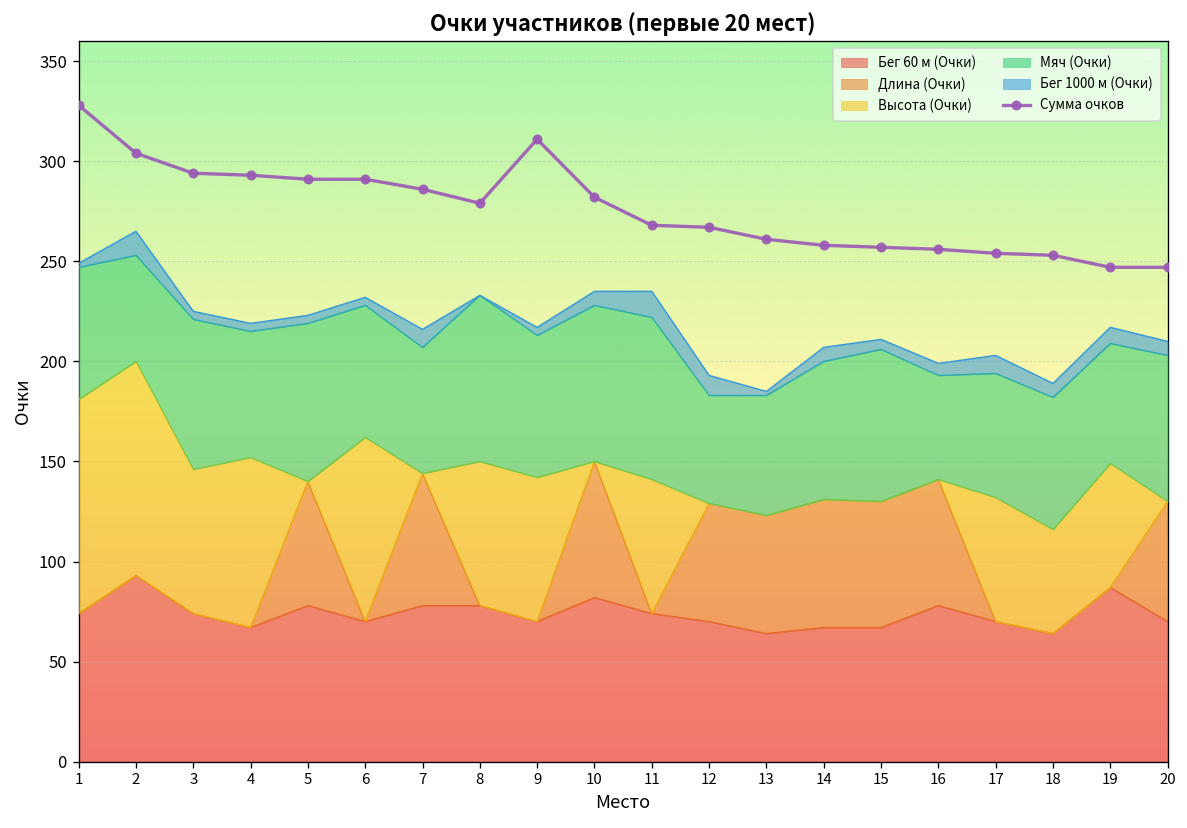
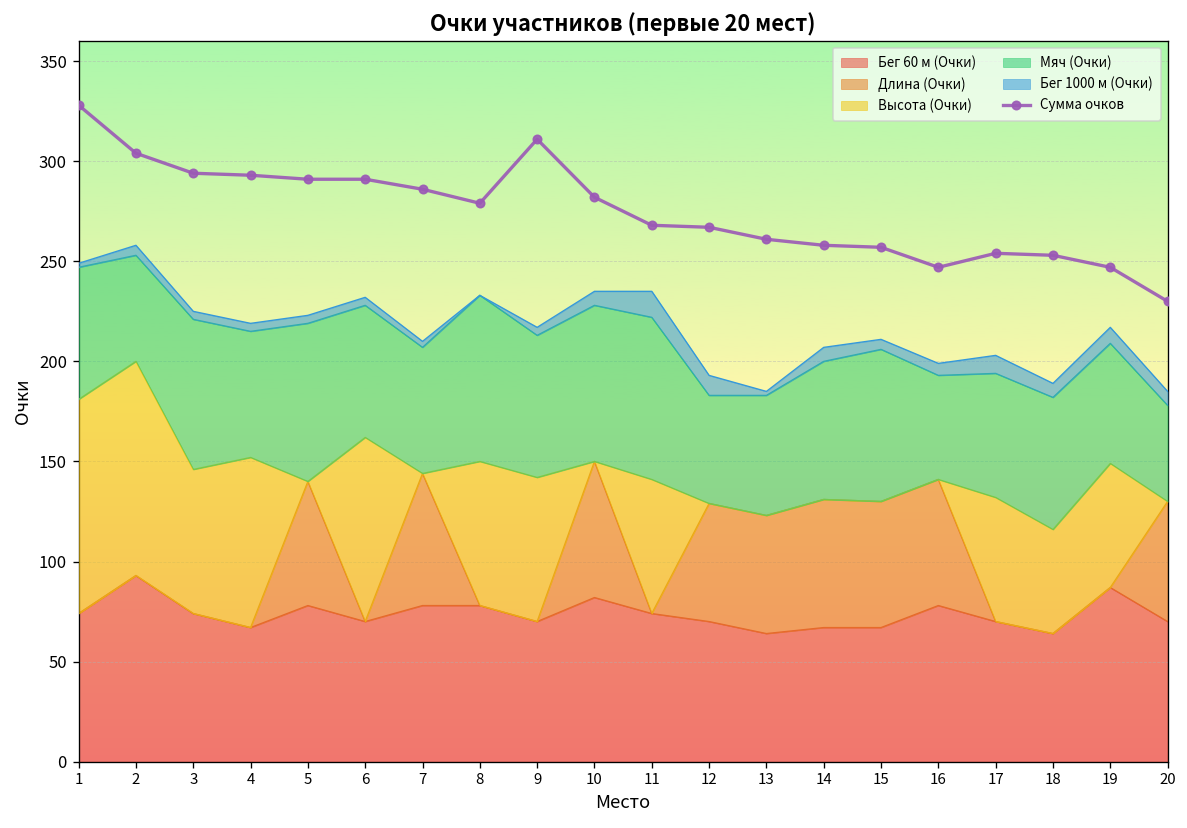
  {
    "Мяч (Очки)": {
-     "20": 73
+     "20": 48
    },
    "Бег 1000 м (Очки)": {
-     "2": 12,
-     "7": 9,
+     "2": 5,
+     "7": 3,
      "20": 7
    },
    "Сумма очков": {
      "1": 328,
      "2": 304,
      "3": 294,
      "4": 293,
      "5": 291,
      "6": 291,
      "7": 286,
      "8": 279,
      "9": 311,
      "10": 282,
      "11": 268,
      "12": 267,
      "13": 261,
      "14": 258,
      "15": 257,
-     "16": 256,
+     "16": 247,
      "17": 254,
      "18": 253,
      "19": 247,
-     "20": 247
+     "20": 230
    }
  }
